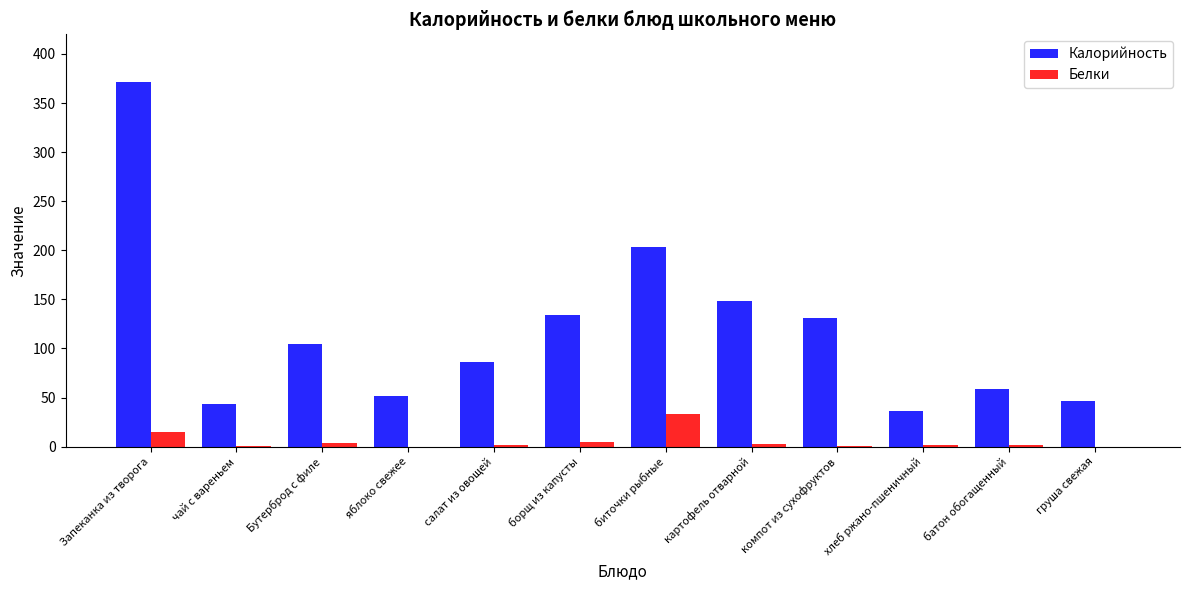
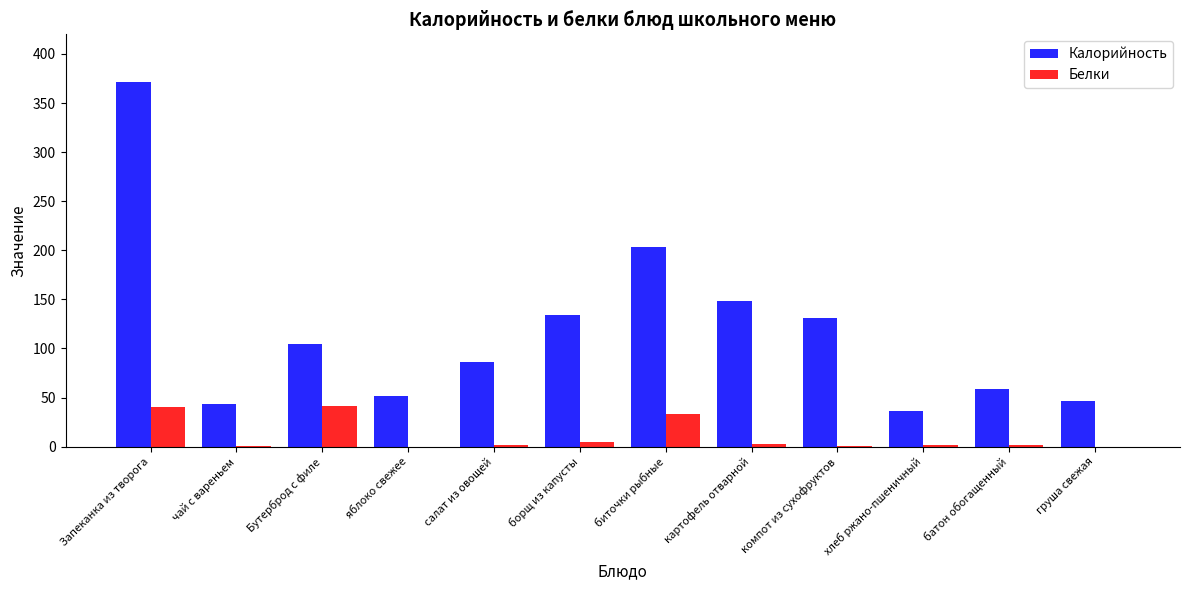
  {
    "Калорийность": {
      "Запеканка из творога": 370,
      "чай с вареньем": 40,
      "Бутерброд с филе": 110,
      "яблоко свежее": 50,
      "салат из овощей": 90,
      "борщ из капусты": 130,
      "биточки рыбные": 200,
      "картофель отварной": 150,
      "компот из сухофруктов": 130,
      "хлеб ржано-пшеничный": 40,
      "батон обогащенный": 60,
      "груша свежая": 50
    },
    "Белки": {
-     "Запеканка из творога": 20,
-     "Бутерброд с филе": 0,
+     "Запеканка из творога": 40,
+     "Бутерброд с филе": 40,
      "яблоко свежее": 0,
      "борщ из капусты": 10,
      "биточки рыбные": 30,
      "картофель отварной": 0,
      "груша свежая": 0
    }
  }
